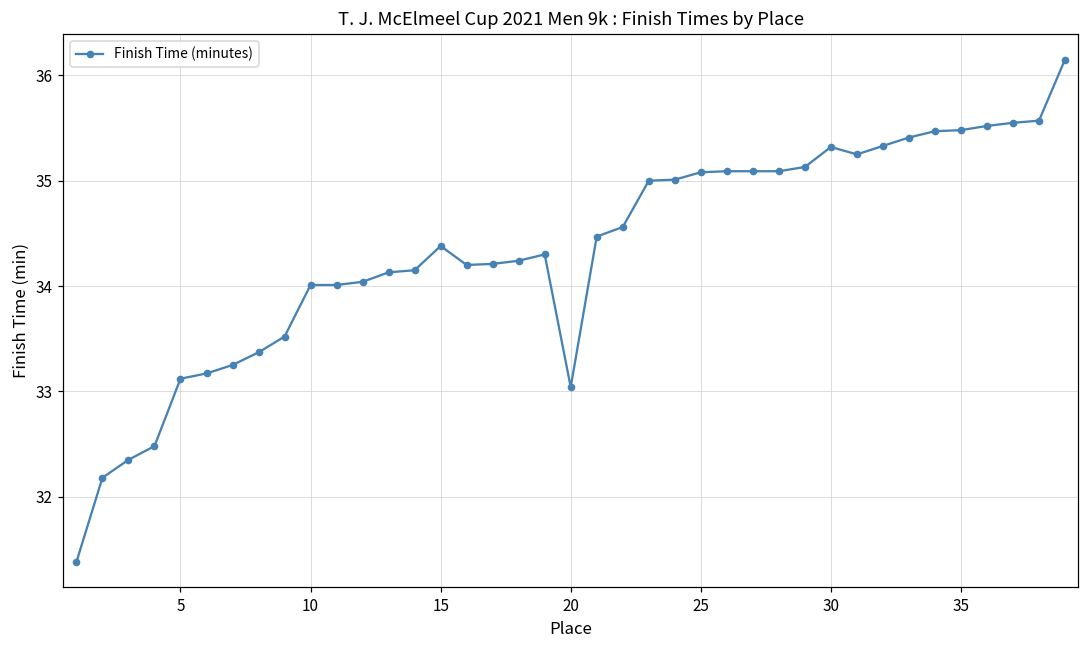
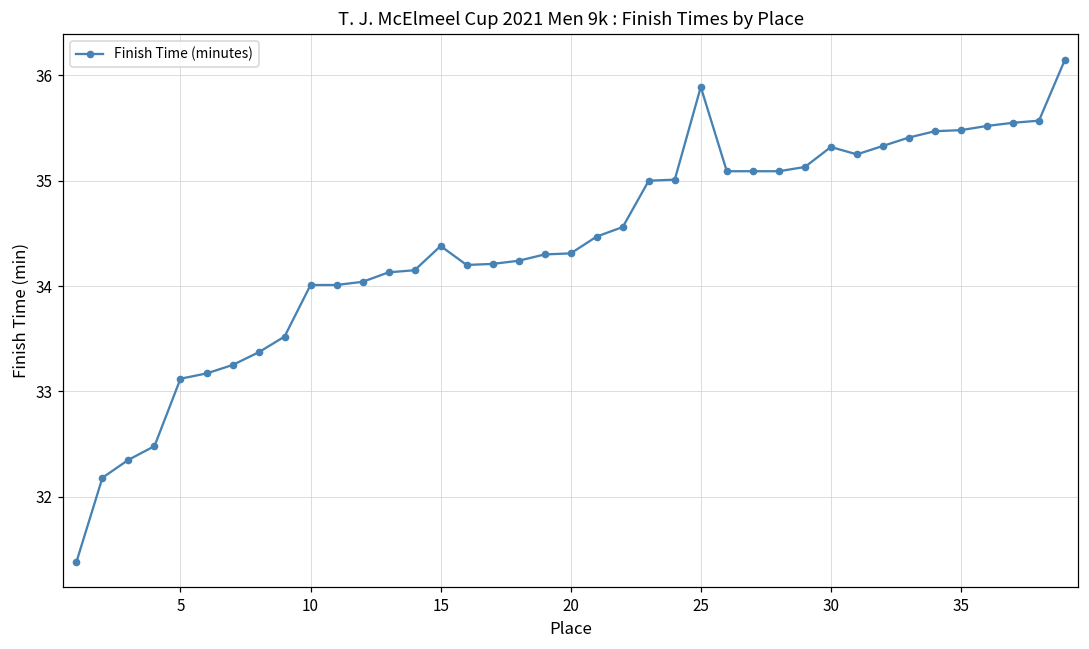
  {
    "5": 33.1,
    "10": 34.0,
    "15": 34.4,
-   "20": 33.0,
-   "25": 35.1,
+   "20": 34.3,
+   "25": 35.9,
    "30": 35.3,
    "35": 35.5
  }
